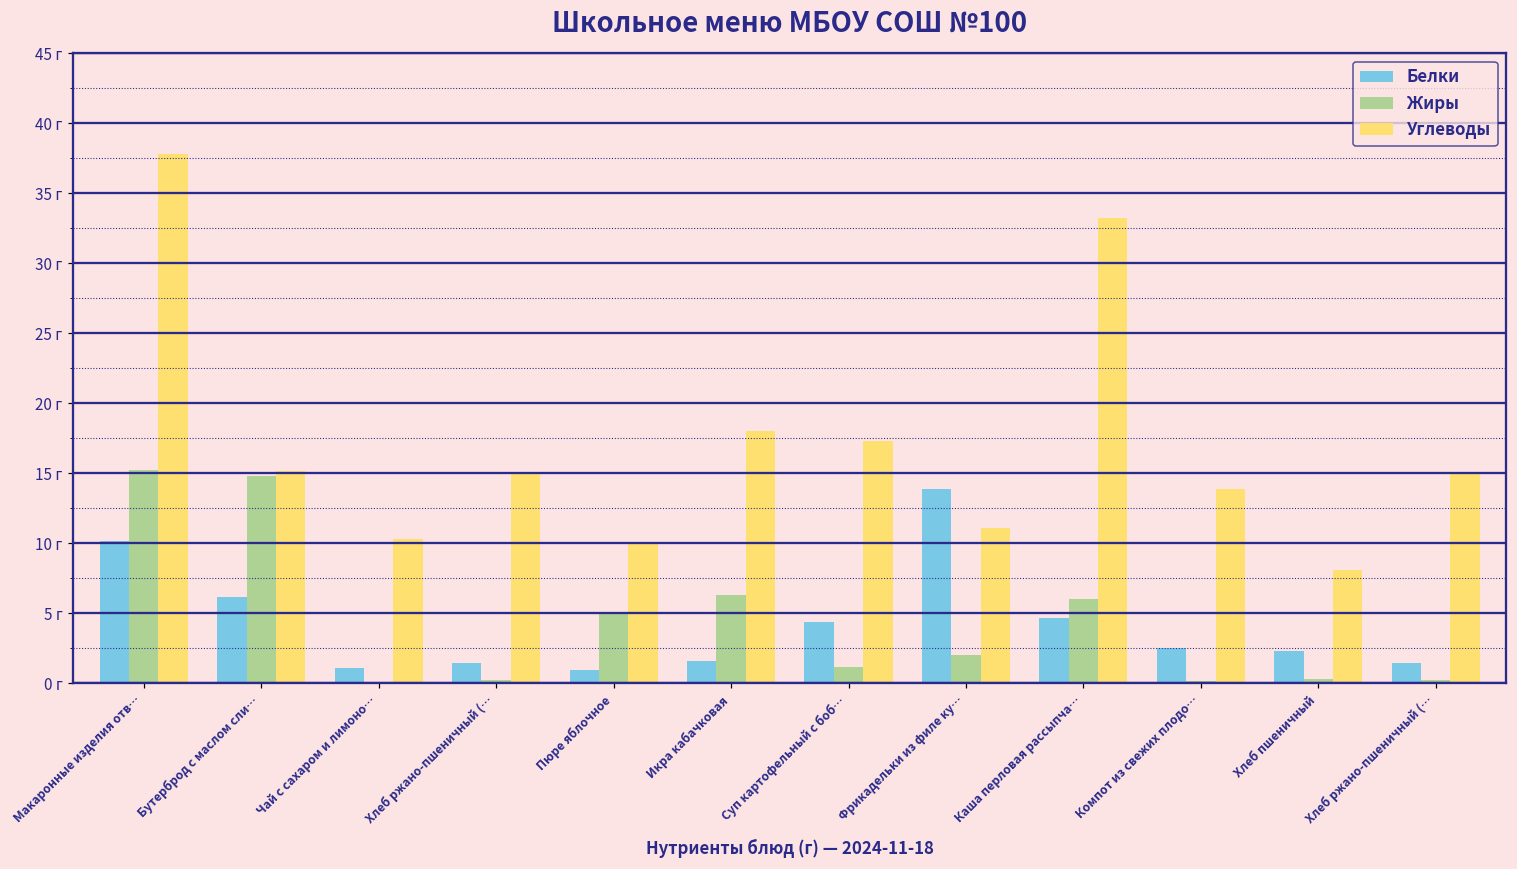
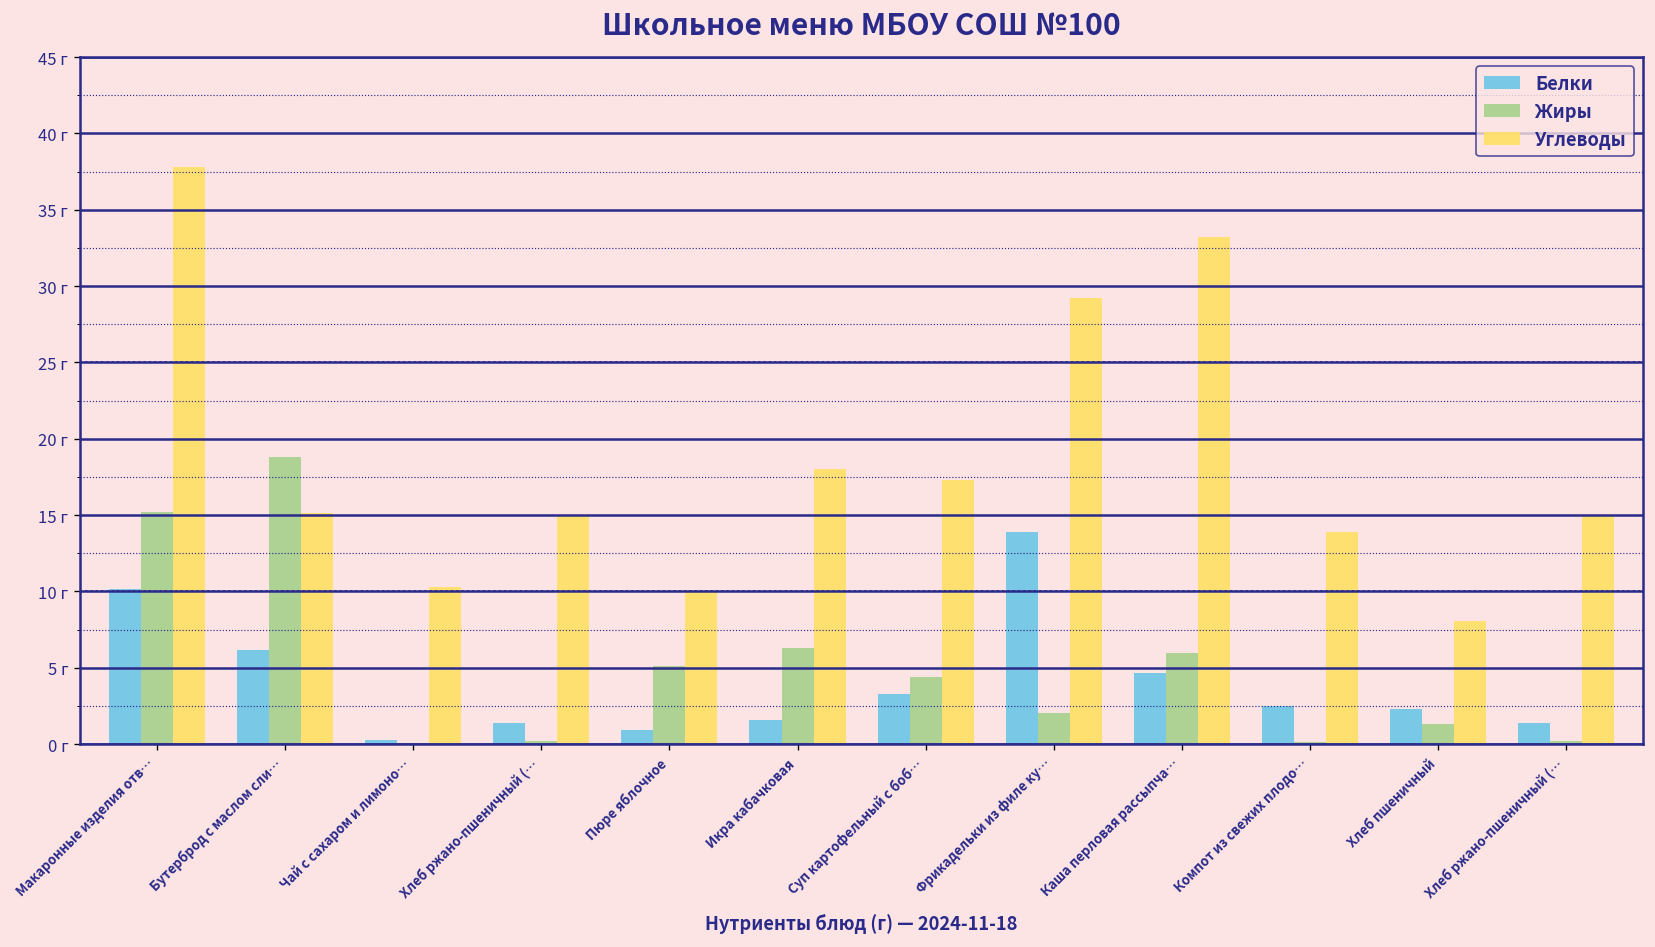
  {
    "Белки": {
      "Макаронные изделия отв…": "10.2 г",
      "Бутерброд с маслом сли…": "6.2 г",
-     "Чай с сахаром и лимоно…": "1.0 г",
+     "Чай с сахаром и лимоно…": "0.3 г",
      "Пюре яблочное": "0.9 г",
      "Икра кабачковая": "1.6 г",
-     "Суп картофельный с боб…": "4.4 г",
+     "Суп картофельный с боб…": "3.3 г",
      "Фрикадельки из филе ку…": "13.9 г",
      "Каша перловая рассыпча…": "4.7 г",
      "Компот из свежих плодо…": "2.5 г",
      "Хлеб пшеничный": "2.3 г"
    },
    "Жиры": {
      "Макаронные изделия отв…": "15.2 г",
-     "Бутерброд с маслом сли…": "14.8 г",
+     "Бутерброд с маслом сли…": "18.8 г",
      "Пюре яблочное": "5.1 г",
      "Икра кабачковая": "6.3 г",
-     "Суп картофельный с боб…": "1.2 г",
+     "Суп картофельный с боб…": "4.4 г",
      "Фрикадельки из филе ку…": "2.0 г",
      "Каша перловая рассыпча…": "6.0 г",
-     "Хлеб пшеничный": "0.3 г"
+     "Хлеб пшеничный": "1.3 г"
    },
    "Углеводы": {
      "Макаронные изделия отв…": "37.8 г",
      "Бутерброд с маслом сли…": "15.2 г",
      "Чай с сахаром и лимоно…": "10.3 г",
      "Пюре яблочное": "10.0 г",
      "Икра кабачковая": "18.0 г",
      "Суп картофельный с боб…": "17.3 г",
-     "Фрикадельки из филе ку…": "11.1 г",
+     "Фрикадельки из филе ку…": "29.2 г",
      "Каша перловая рассыпча…": "33.2 г",
      "Компот из свежих плодо…": "13.9 г",
      "Хлеб пшеничный": "8.1 г"
    }
  }
